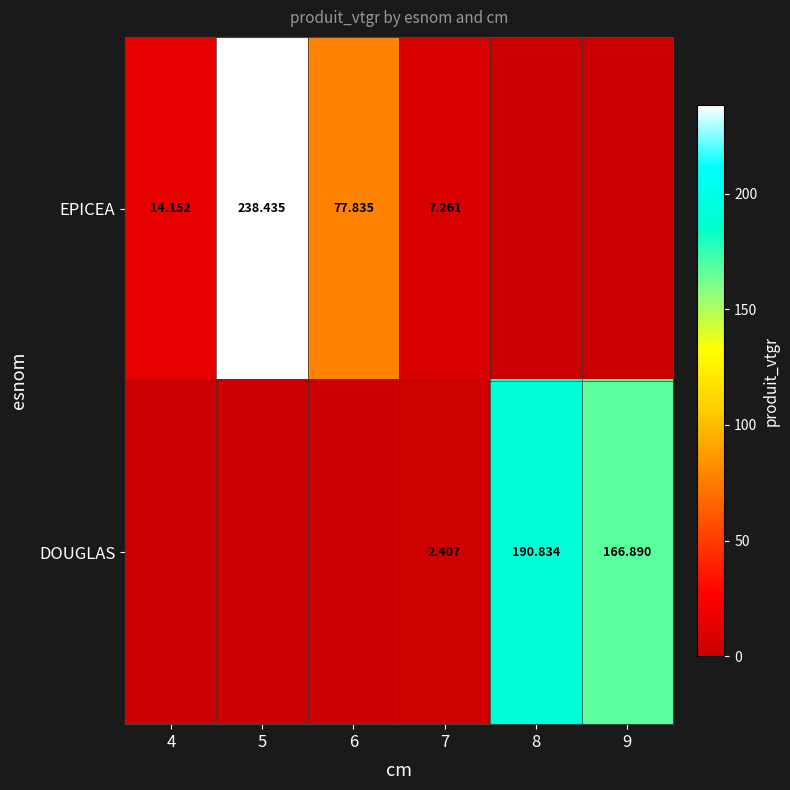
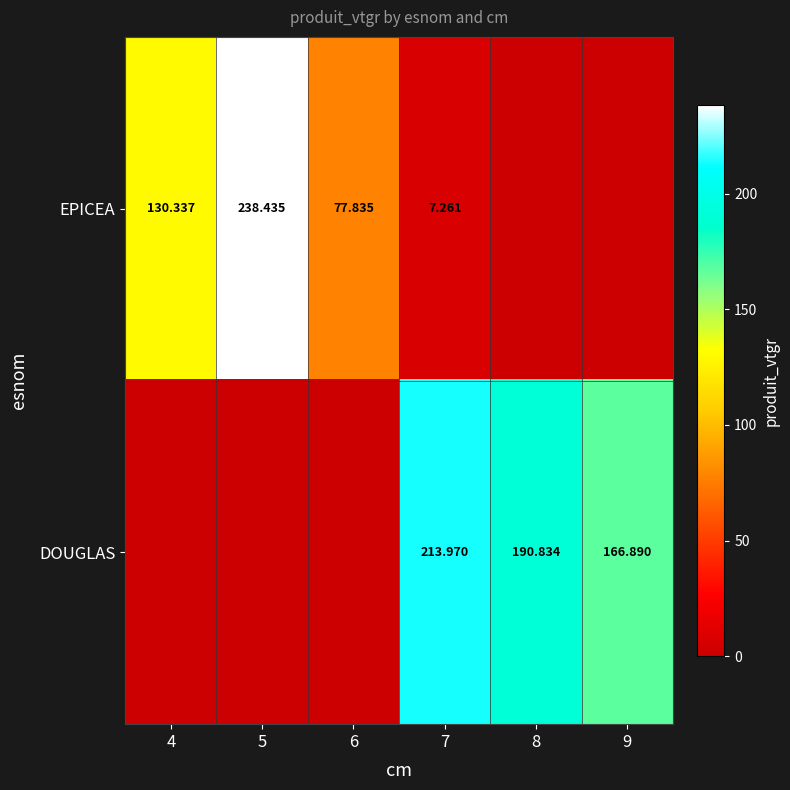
  {
    "EPICEA": {
-     "4": 14.152,
+     "4": 130.337,
      "5": 238.435,
      "6": 77.835,
      "7": 7.261
    },
    "DOUGLAS": {
-     "7": 2.407,
+     "7": 213.970,
      "8": 190.834,
      "9": 166.890
    }
  }
